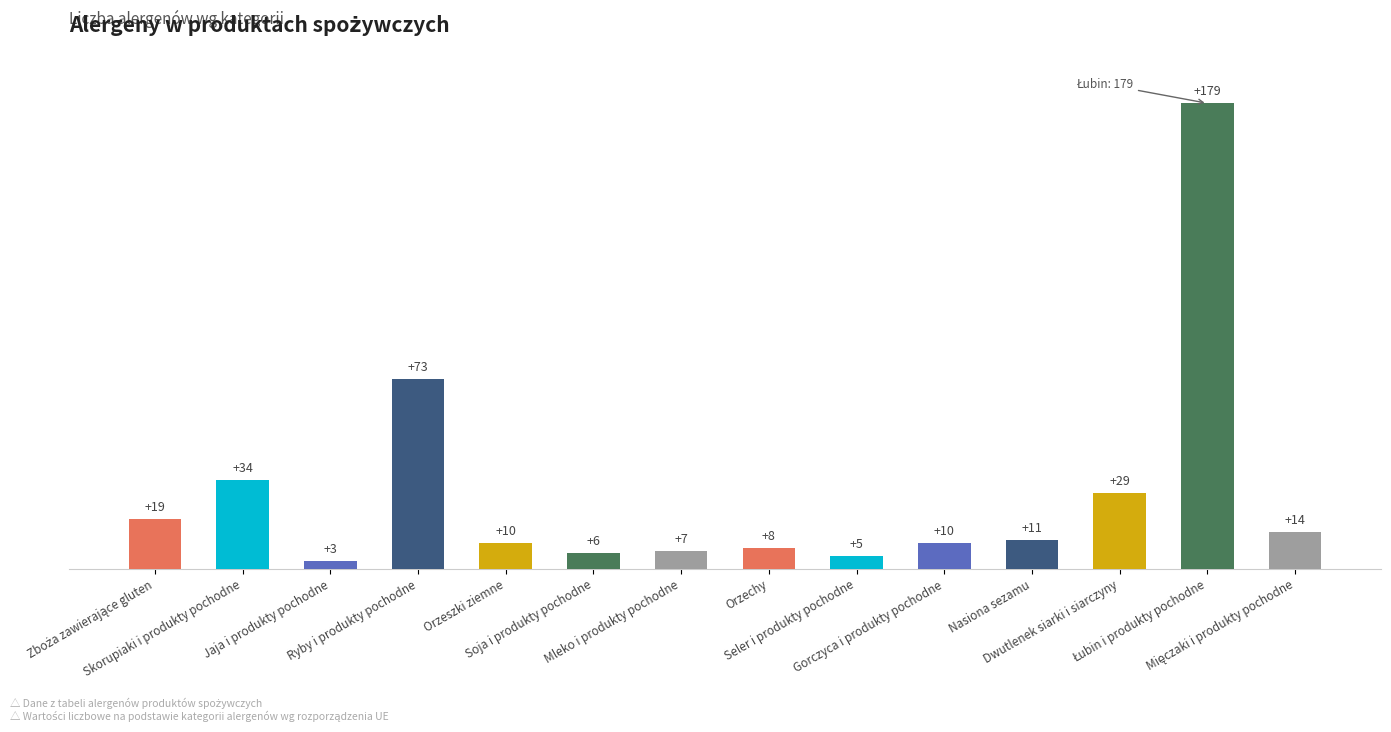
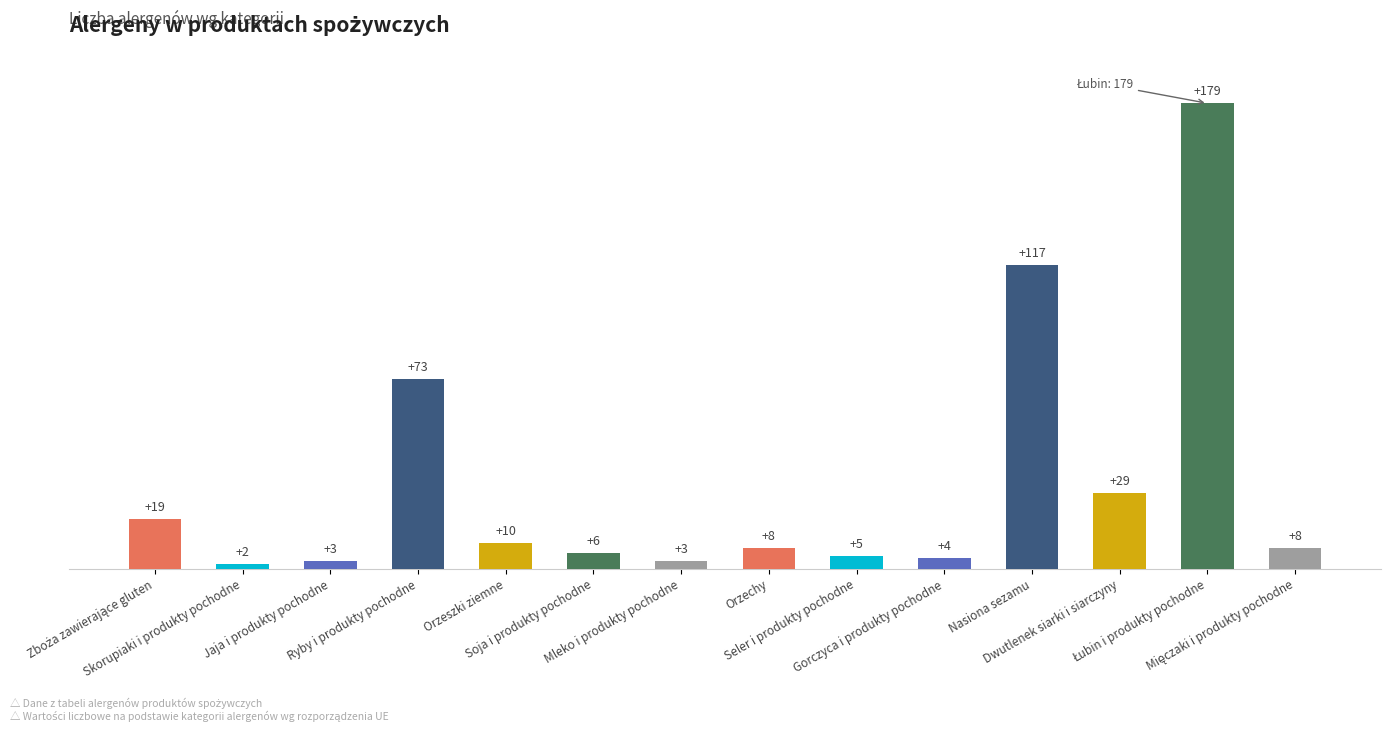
  {
    "Zboża zawierające gluten": "+19",
-   "Skorupiaki i produkty pochodne": "+34",
+   "Skorupiaki i produkty pochodne": "+2",
    "Jaja i produkty pochodne": "+3",
    "Ryby i produkty pochodne": "+73",
    "Orzeszki ziemne": "+10",
    "Soja i produkty pochodne": "+6",
-   "Mleko i produkty pochodne": "+7",
+   "Mleko i produkty pochodne": "+3",
    "Orzechy": "+8",
    "Seler i produkty pochodne": "+5",
-   "Gorczyca i produkty pochodne": "+10",
-   "Nasiona sezamu": "+11",
+   "Gorczyca i produkty pochodne": "+4",
+   "Nasiona sezamu": "+117",
    "Dwutlenek siarki i siarczyny": "+29",
    "Łubin i produkty pochodne": "179",
-   "Mięczaki i produkty pochodne": "+14"
+   "Mięczaki i produkty pochodne": "+8"
  }
